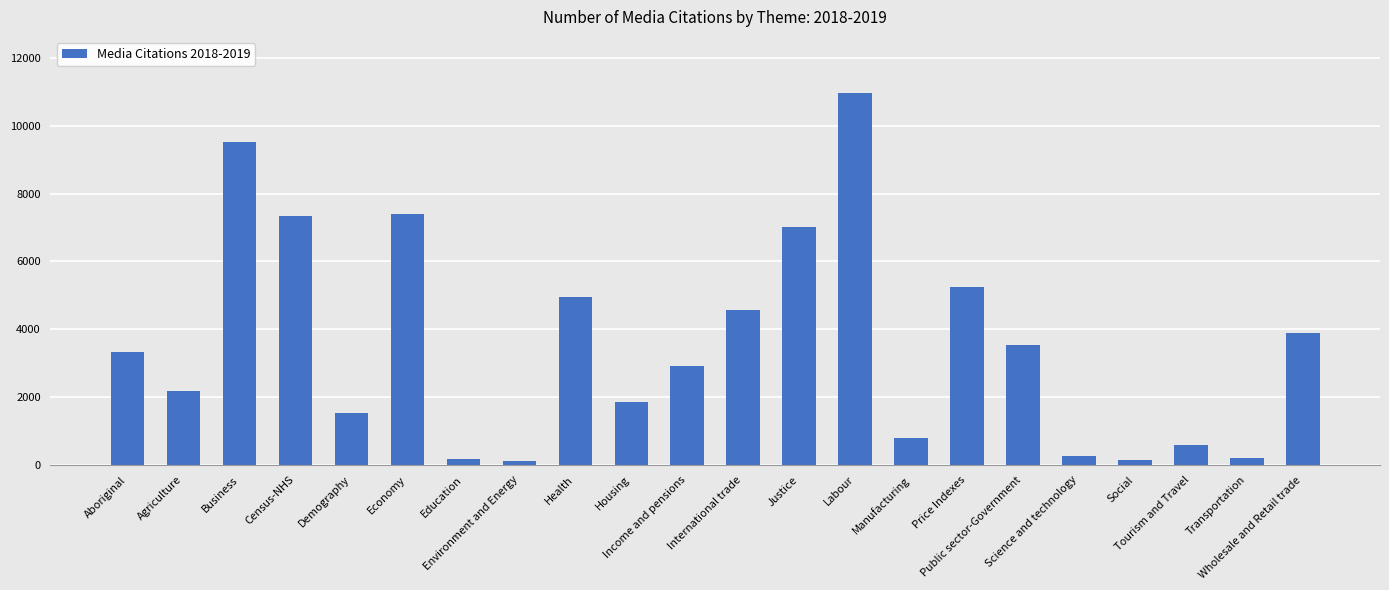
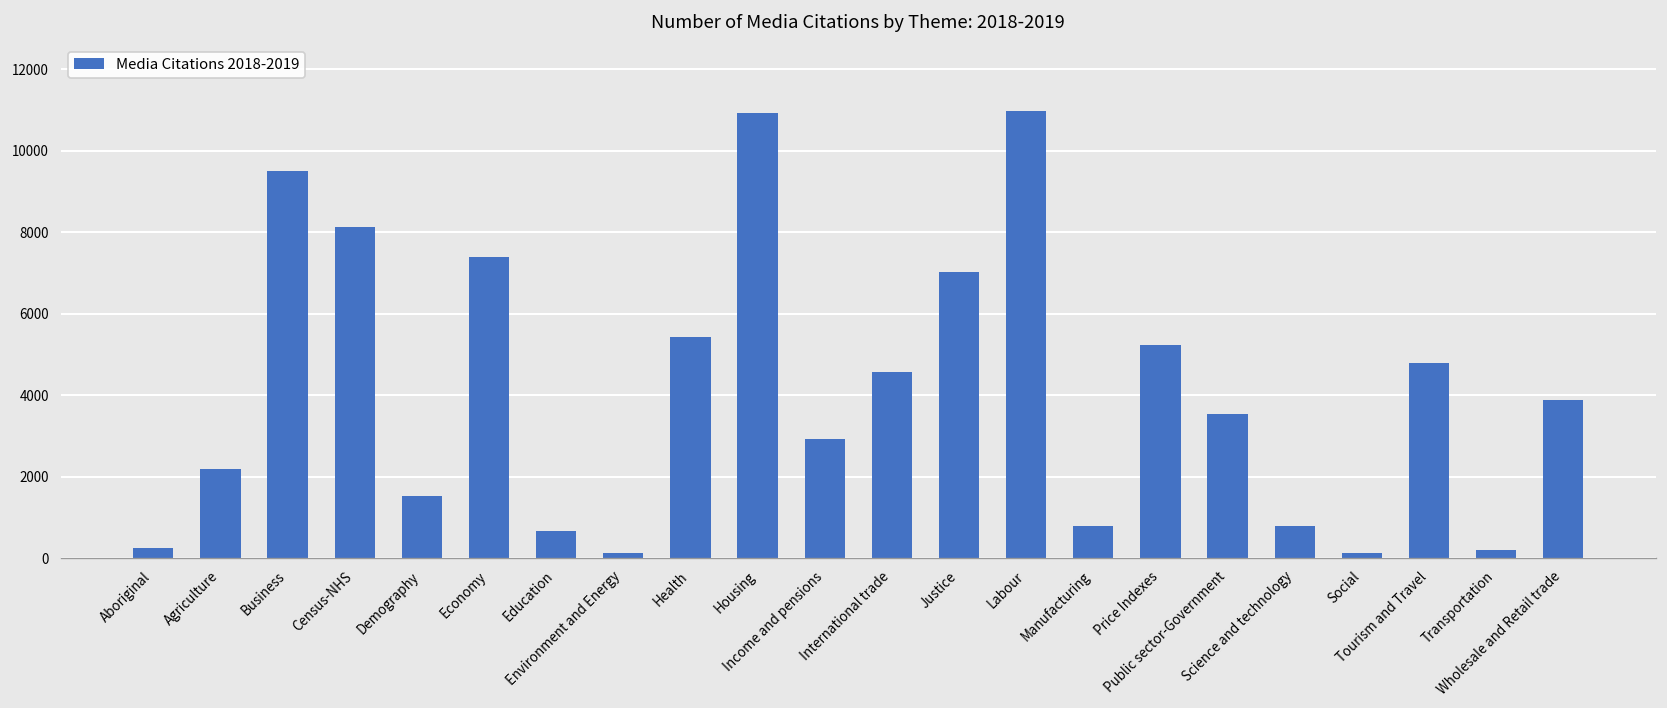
  {
-   "Aboriginal": 3300,
+   "Aboriginal": 300,
    "Agriculture": 2200,
    "Business": 9500,
-   "Census-NHS": 7300,
+   "Census-NHS": 8100,
    "Demography": 1500,
    "Economy": 7400,
-   "Education": 200,
+   "Education": 700,
    "Environment and Energy": 100,
-   "Health": 4900,
-   "Housing": 1900,
+   "Health": 5400,
+   "Housing": 10900,
    "Income and pensions": 2900,
    "International trade": 4600,
    "Justice": 7000,
    "Labour": 11000,
    "Manufacturing": 800,
    "Price Indexes": 5200,
    "Public sector-Government": 3500,
-   "Science and technology": 300,
+   "Science and technology": 800,
    "Social": 100,
-   "Tourism and Travel": 600,
+   "Tourism and Travel": 4800,
    "Transportation": 200,
    "Wholesale and Retail trade": 3900
  }
